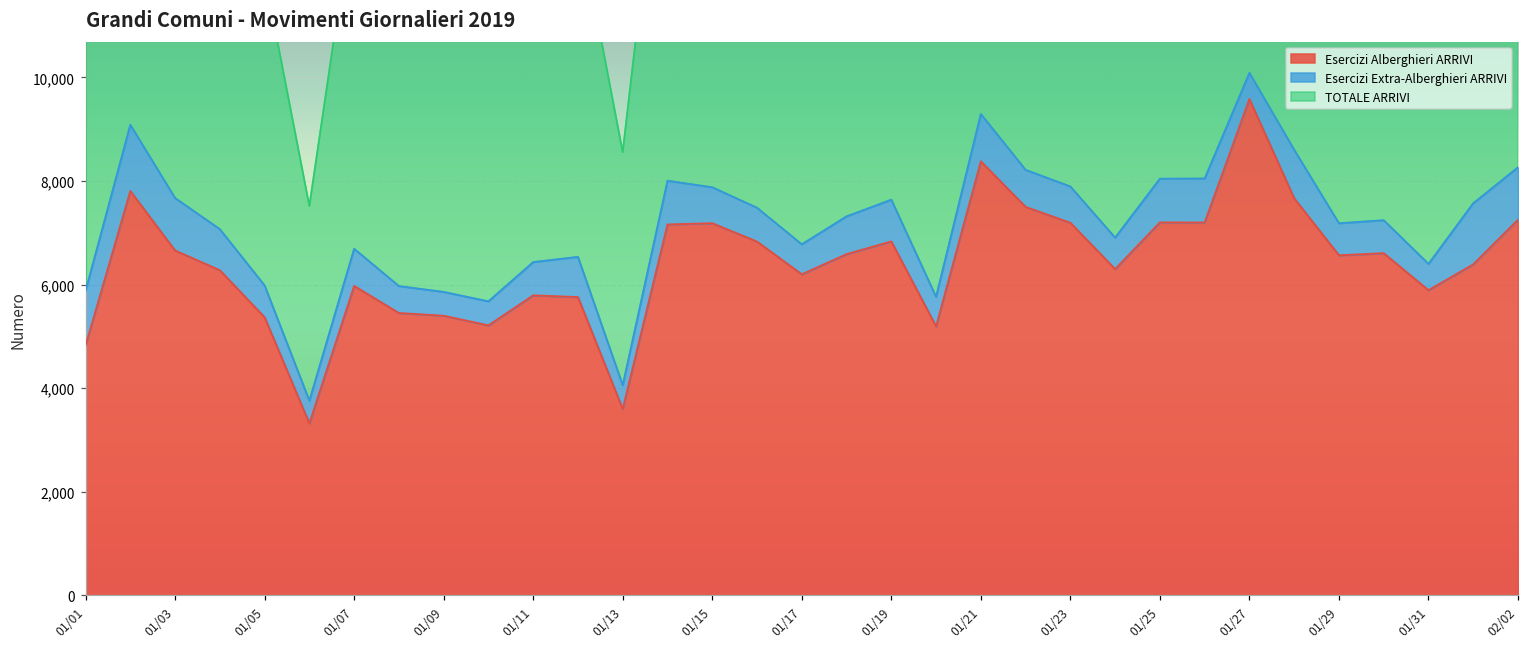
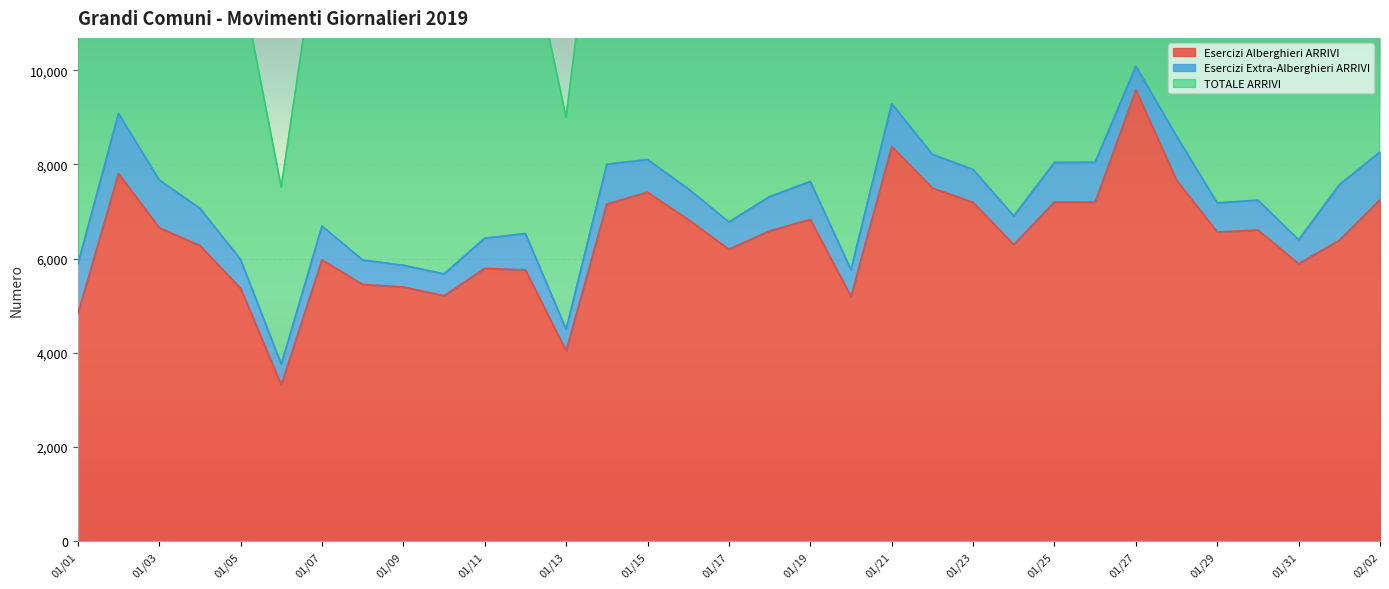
  {
    "Esercizi Alberghieri ARRIVI": {
      "01/01": "4,800",
      "01/03": "6,700",
      "01/05": "5,400",
      "01/07": "6,000",
      "01/09": "5,400",
      "01/11": "5,800",
-     "01/13": "3,600",
-     "01/15": "7,200",
+     "01/13": "4,000",
+     "01/15": "7,400",
      "01/17": "6,200",
      "01/19": "6,800",
      "01/21": "8,400",
      "01/23": "7,200",
      "01/25": "7,200",
      "01/27": "9,600",
      "01/29": "6,600",
      "01/31": "5,900",
      "02/02": "7,300"
    },
    "Esercizi Extra-Alberghieri ARRIVI": {
      "01/01": "1,100",
      "01/03": "1,000",
      "01/05": "600",
      "01/07": "700",
      "01/09": "500",
      "01/11": "600",
      "01/13": "500",
      "01/15": "700",
      "01/17": "600",
      "01/19": "800",
      "01/21": "900",
      "01/23": "700",
      "01/25": "800",
      "01/27": "500",
      "01/29": "600",
      "01/31": "500",
      "02/02": "1,000"
    },
    "TOTALE ARRIVI": {
      "01/13": "4,500"
    }
  }
